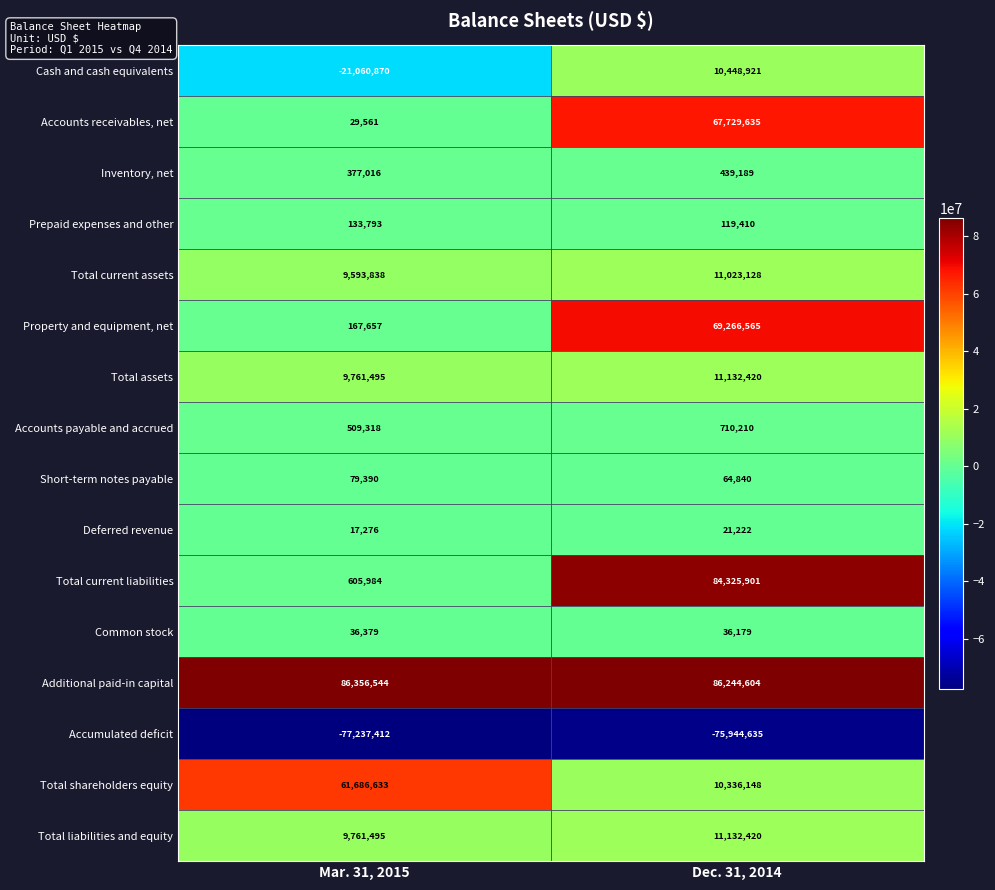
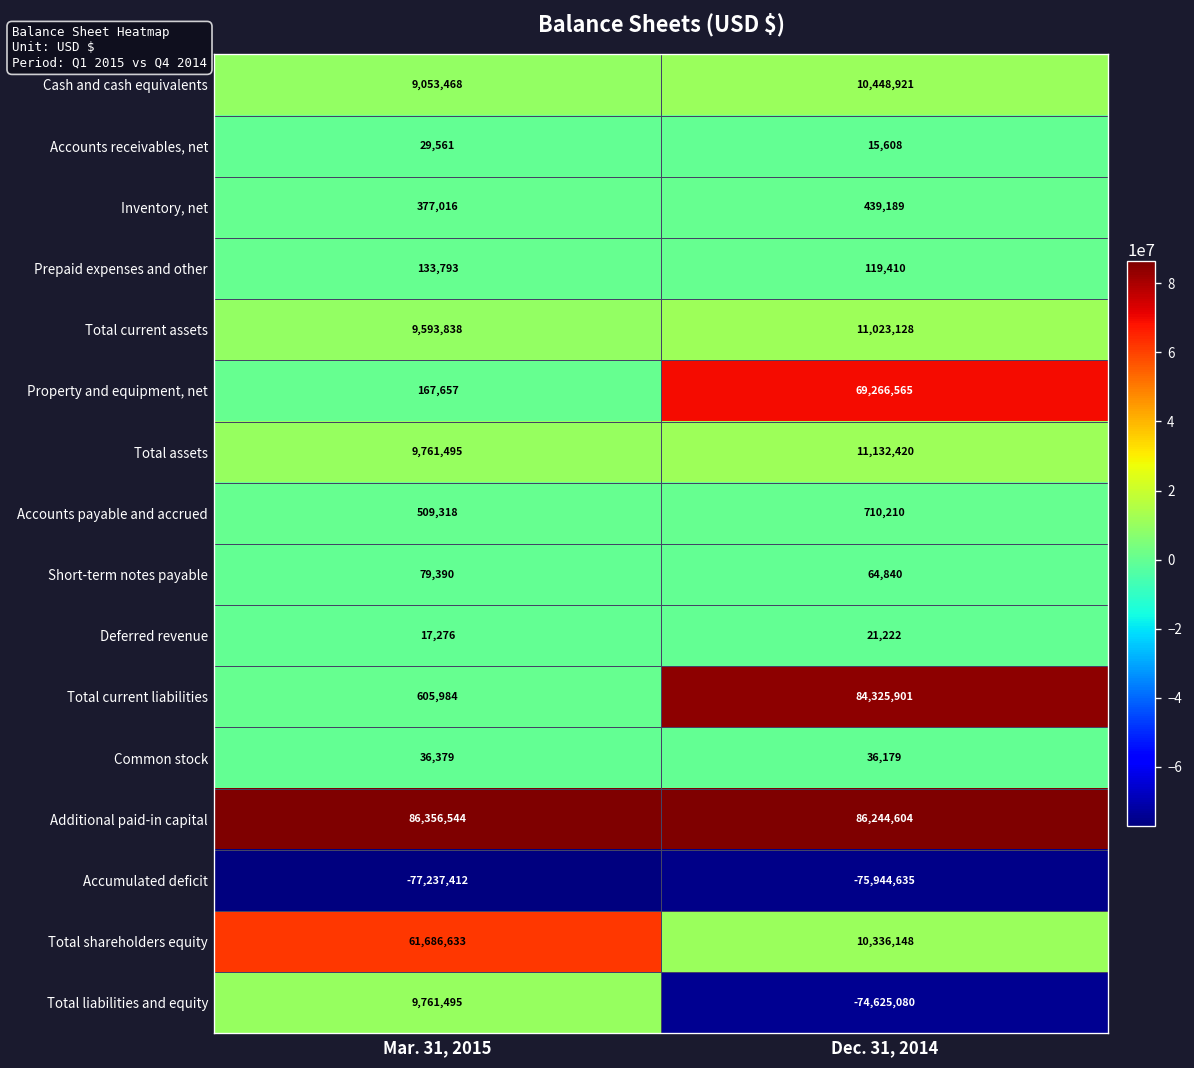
  {
    "Cash and cash equivalents": {
-     "Mar. 31, 2015": "-21,060,870",
+     "Mar. 31, 2015": "9,053,468",
      "Dec. 31, 2014": "10,448,921"
    },
    "Accounts receivables, net": {
      "Mar. 31, 2015": "29,561",
-     "Dec. 31, 2014": "67,729,635"
+     "Dec. 31, 2014": "15,608"
    },
    "Inventory, net": {
      "Mar. 31, 2015": "377,016",
      "Dec. 31, 2014": "439,189"
    },
    "Prepaid expenses and other": {
      "Mar. 31, 2015": "133,793",
      "Dec. 31, 2014": "119,410"
    },
    "Total current assets": {
      "Mar. 31, 2015": "9,593,838",
      "Dec. 31, 2014": "11,023,128"
    },
    "Property and equipment, net": {
      "Mar. 31, 2015": "167,657",
      "Dec. 31, 2014": "69,266,565"
    },
    "Total assets": {
      "Mar. 31, 2015": "9,761,495",
      "Dec. 31, 2014": "11,132,420"
    },
    "Accounts payable and accrued": {
      "Mar. 31, 2015": "509,318",
      "Dec. 31, 2014": "710,210"
    },
    "Short-term notes payable": {
      "Mar. 31, 2015": "79,390",
      "Dec. 31, 2014": "64,840"
    },
    "Deferred revenue": {
      "Mar. 31, 2015": "17,276",
      "Dec. 31, 2014": "21,222"
    },
    "Total current liabilities": {
      "Mar. 31, 2015": "605,984",
      "Dec. 31, 2014": "84,325,901"
    },
    "Common stock": {
      "Mar. 31, 2015": "36,379",
      "Dec. 31, 2014": "36,179"
    },
    "Additional paid-in capital": {
      "Mar. 31, 2015": "86,356,544",
      "Dec. 31, 2014": "86,244,604"
    },
    "Accumulated deficit": {
      "Mar. 31, 2015": "-77,237,412",
      "Dec. 31, 2014": "-75,944,635"
    },
    "Total shareholders equity": {
      "Mar. 31, 2015": "61,686,633",
      "Dec. 31, 2014": "10,336,148"
    },
    "Total liabilities and equity": {
      "Mar. 31, 2015": "9,761,495",
-     "Dec. 31, 2014": "11,132,420"
+     "Dec. 31, 2014": "-74,625,080"
    }
  }
